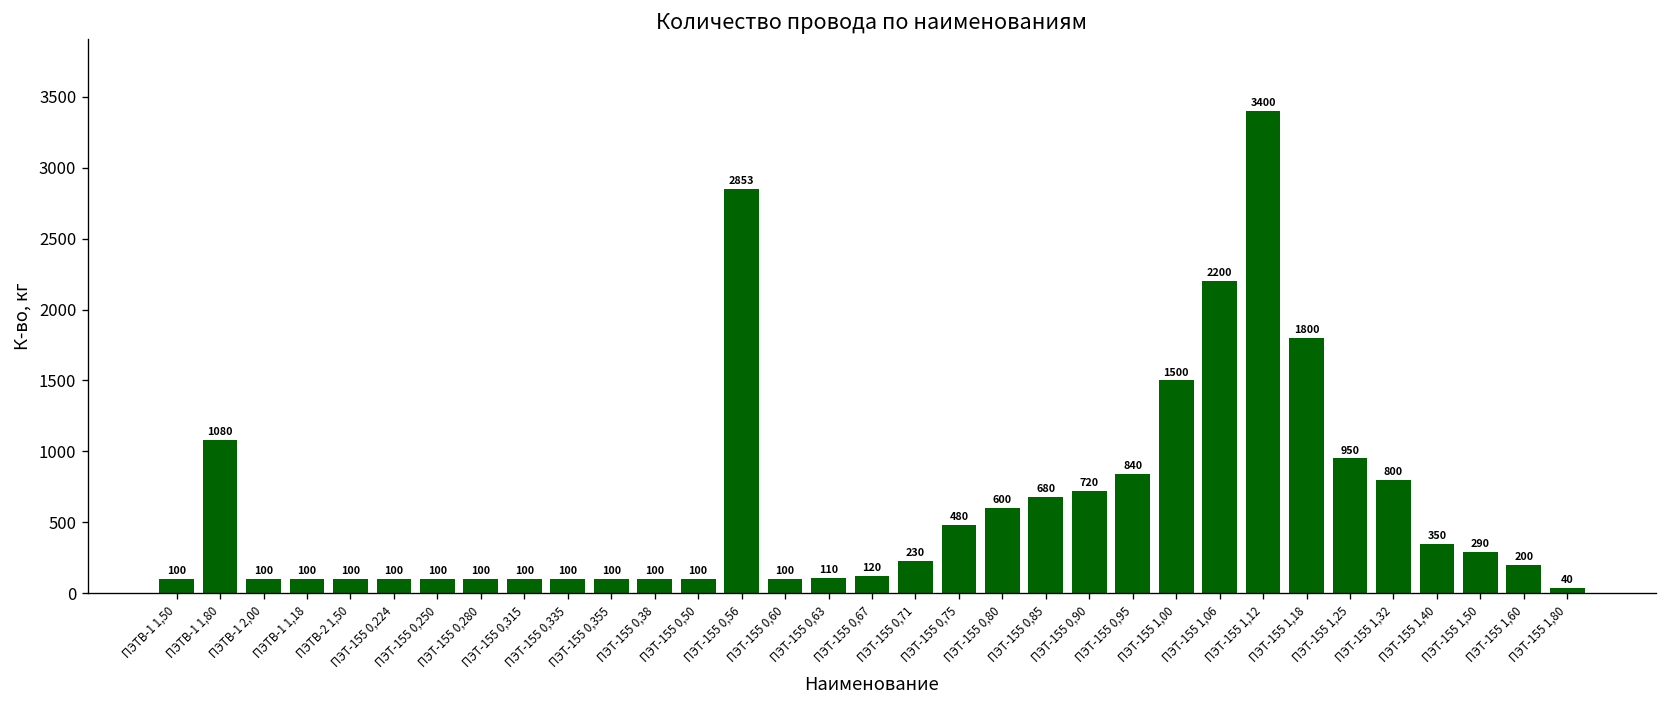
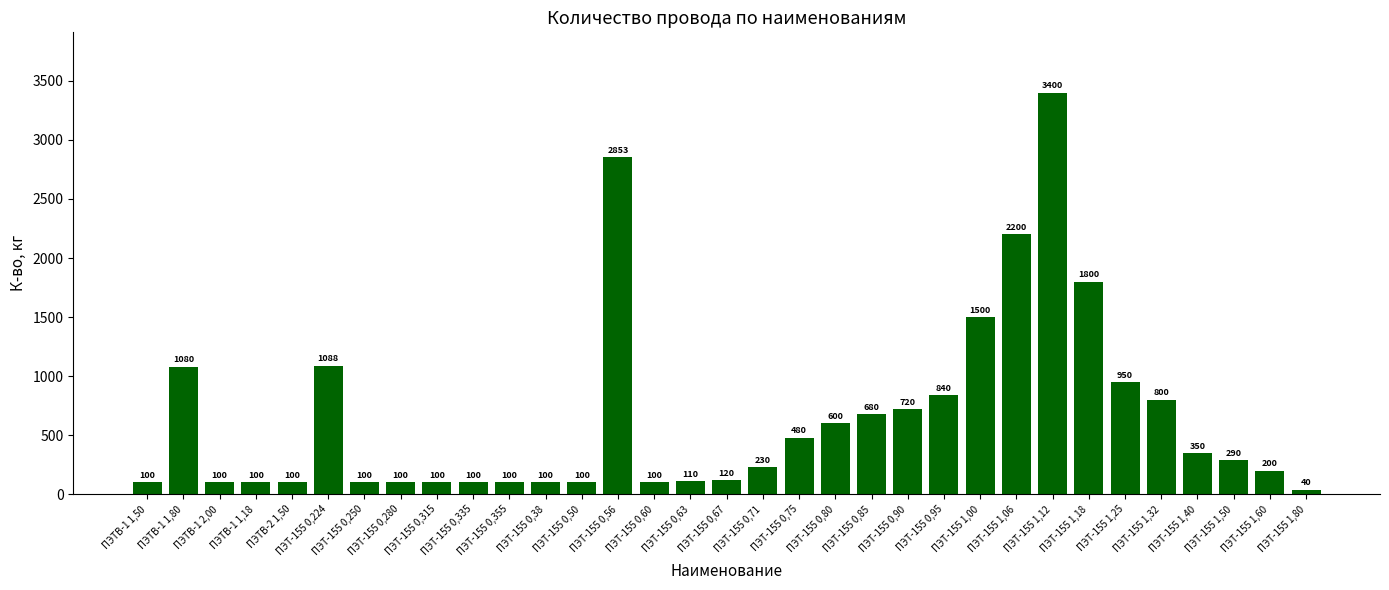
  {
    "ПЭТВ-1 1,50": 100,
    "ПЭТВ-1 1,80": 1080,
    "ПЭТВ-1 2,00": 100,
    "ПЭТВ-1 1,18": 100,
    "ПЭТВ-2 1,50": 100,
-   "ПЭТ-155 0,224": 100,
+   "ПЭТ-155 0,224": 1088,
    "ПЭТ-155 0,250": 100,
    "ПЭТ-155 0,280": 100,
    "ПЭТ-155 0,315": 100,
    "ПЭТ-155 0,335": 100,
    "ПЭТ-155 0,355": 100,
    "ПЭТ-155 0,38": 100,
    "ПЭТ-155 0,50": 100,
    "ПЭТ-155 0,56": 2853,
    "ПЭТ-155 0,60": 100,
    "ПЭТ-155 0,63": 110,
    "ПЭТ-155 0,67": 120,
    "ПЭТ-155 0,71": 230,
    "ПЭТ-155 0,75": 480,
    "ПЭТ-155 0,80": 600,
    "ПЭТ-155 0,85": 680,
    "ПЭТ-155 0,90": 720,
    "ПЭТ-155 0,95": 840,
    "ПЭТ-155 1,00": 1500,
    "ПЭТ-155 1,06": 2200,
    "ПЭТ-155 1,12": 3400,
    "ПЭТ-155 1,18": 1800,
    "ПЭТ-155 1,25": 950,
    "ПЭТ-155 1,32": 800,
    "ПЭТ-155 1,40": 350,
    "ПЭТ-155 1,50": 290,
    "ПЭТ-155 1,60": 200,
    "ПЭТ-155 1,80": 40
  }
